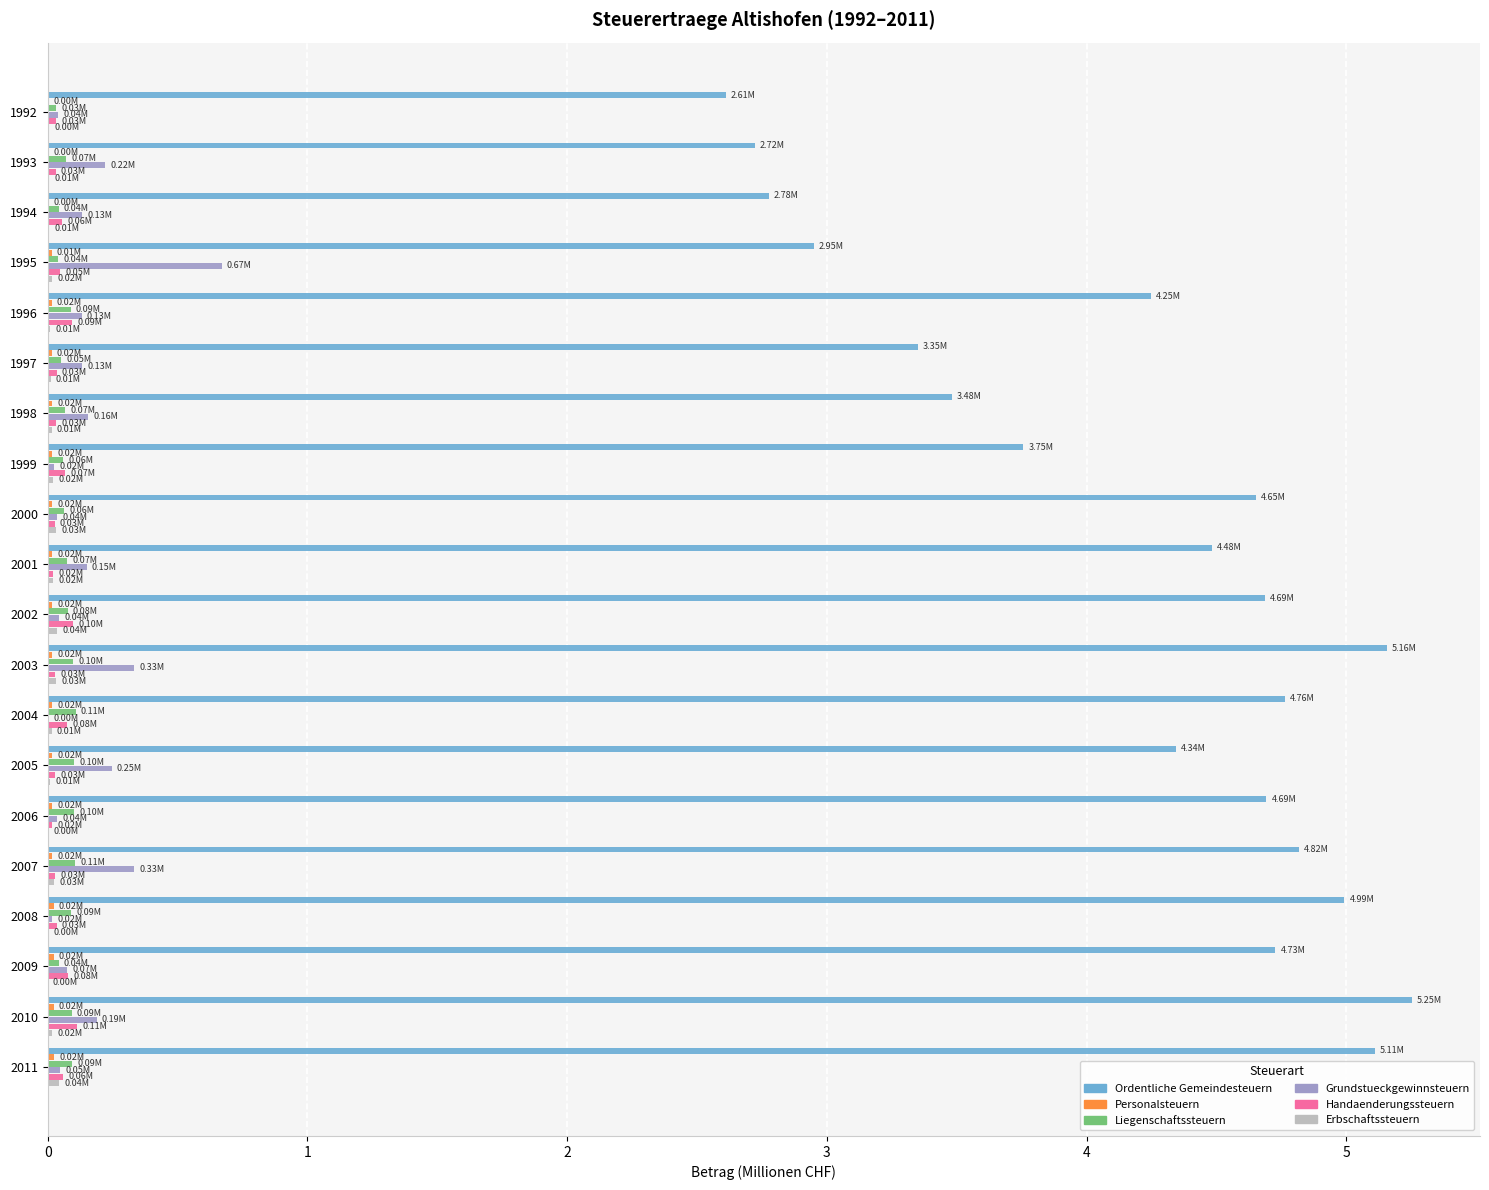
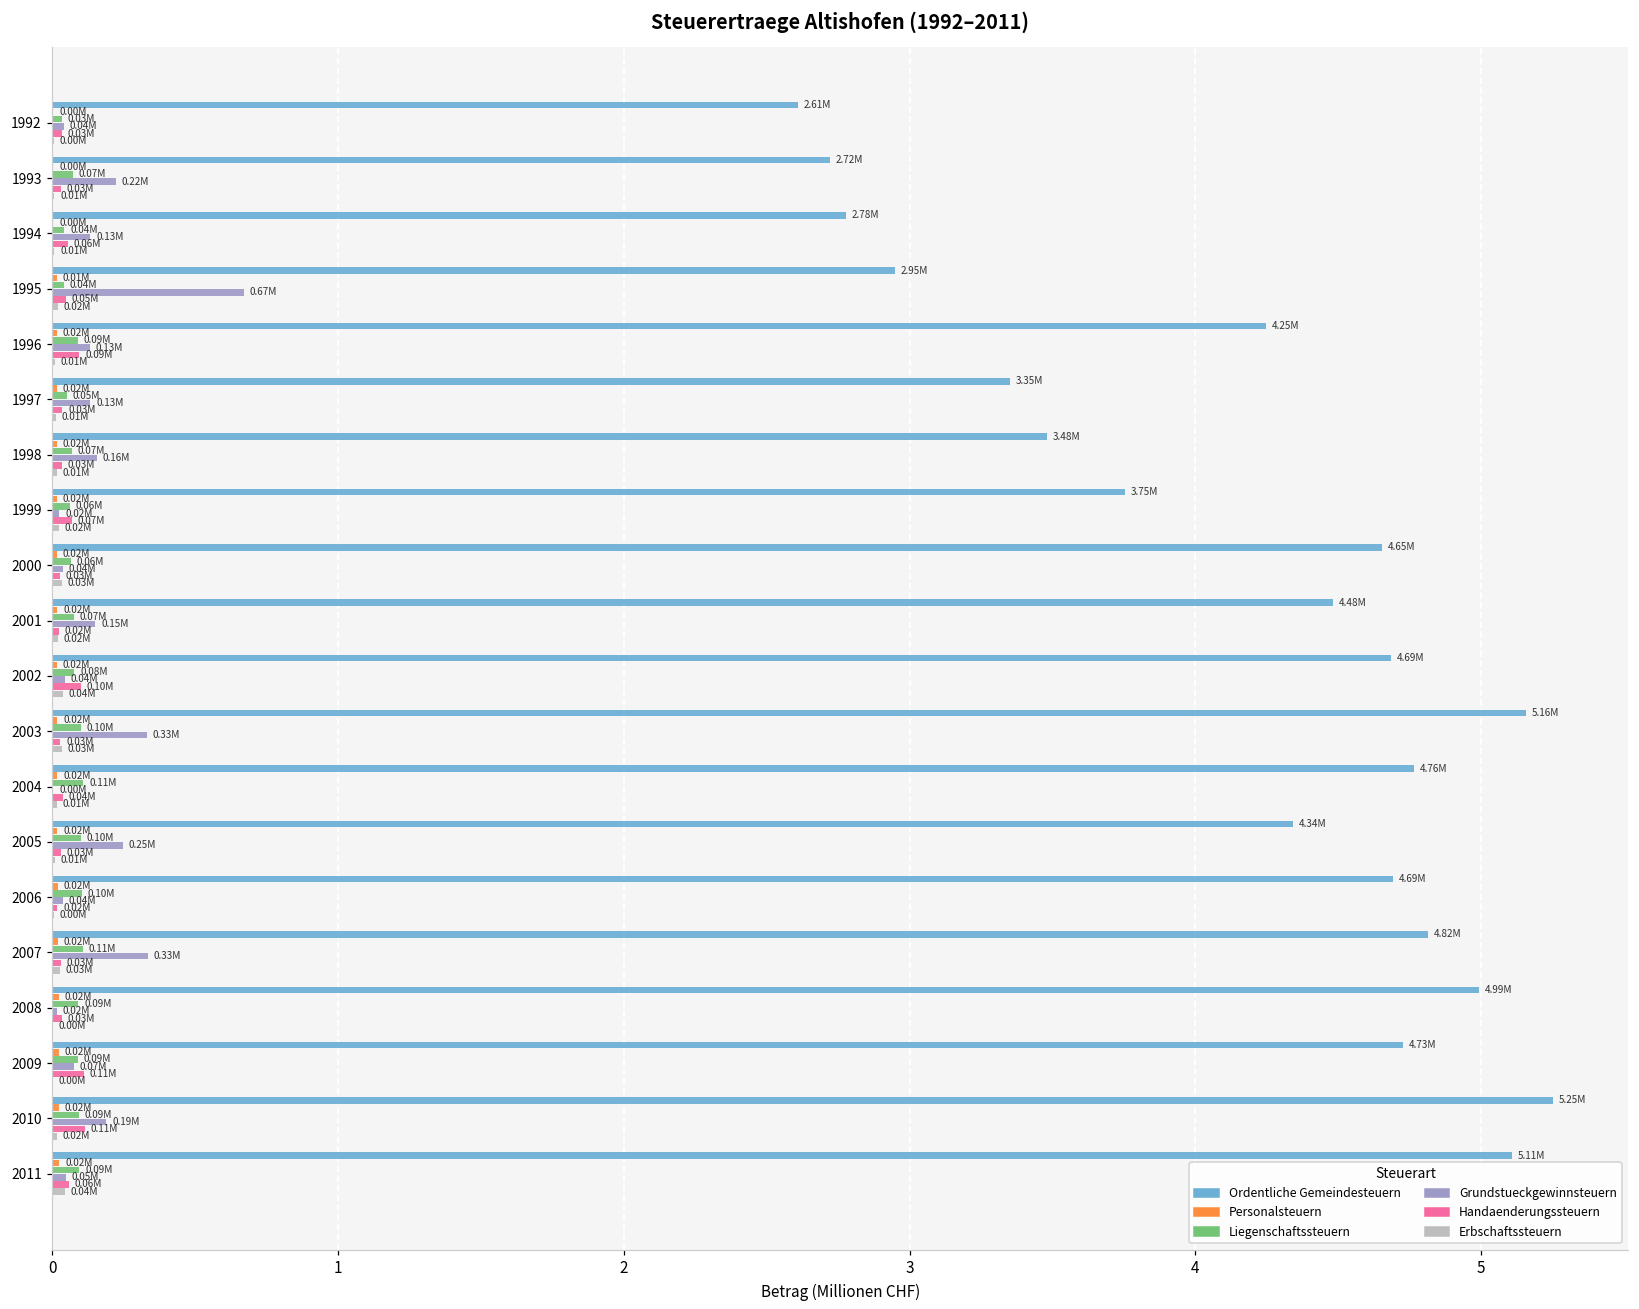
  {
    "Personalsteuern": {
      "1993": "0.00M",
      "1996": "0.02M",
      "1998": "0.02M",
      "2000": "0.02M",
      "2001": "0.02M",
      "2002": "0.02M",
      "2003": "0.02M",
      "2004": "0.02M",
      "2005": "0.02M",
      "2006": "0.02M",
      "2007": "0.02M",
      "2008": "0.02M",
      "2009": "0.02M",
      "2010": "0.02M",
      "2011": "0.02M"
    },
    "Liegenschaftssteuern": {
      "1993": "0.07M",
      "1998": "0.07M",
      "2001": "0.07M",
      "2003": "0.10M",
      "2004": "0.11M",
      "2005": "0.10M",
      "2006": "0.10M",
      "2007": "0.11M",
      "2008": "0.09M",
-     "2009": "0.04M",
+     "2009": "0.09M",
      "2010": "0.09M",
      "2011": "0.09M"
    },
    "Handaenderungssteuern": {
      "1994": "0.06M",
      "2002": "0.10M",
-     "2004": "0.08M",
-     "2009": "0.08M",
+     "2004": "0.04M",
+     "2009": "0.11M",
      "2010": "0.11M"
    }
  }
